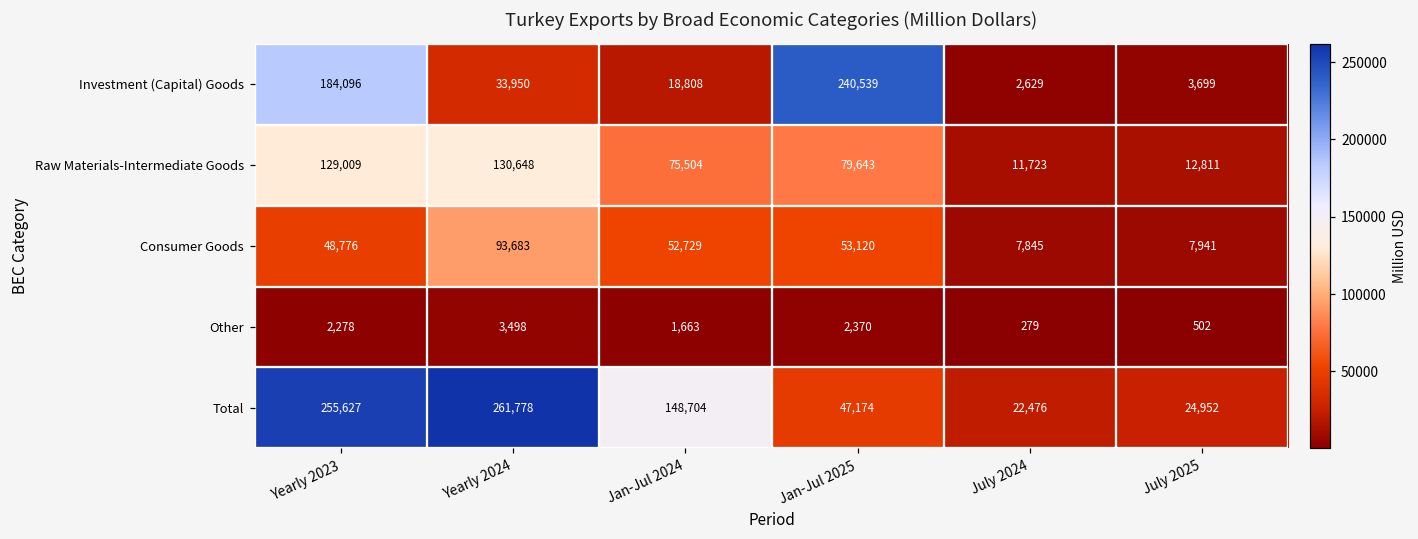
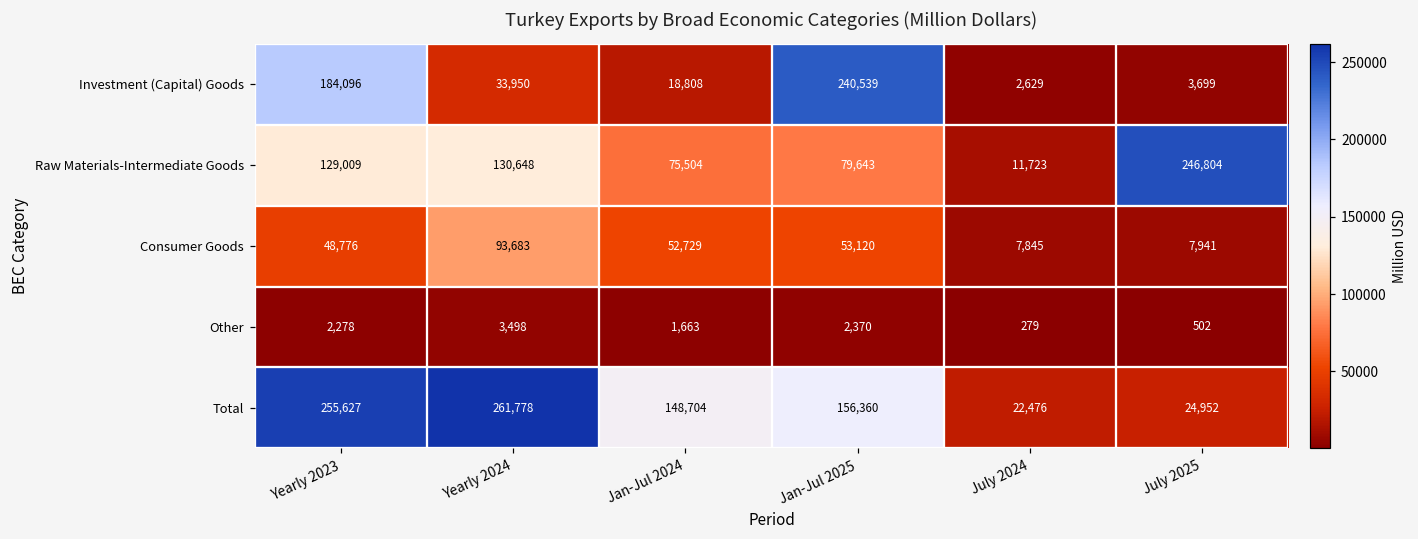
  {
    "Investment (Capital) Goods": {
      "Yearly 2023": "184,096",
      "Yearly 2024": "33,950",
      "Jan-Jul 2024": "18,808",
      "Jan-Jul 2025": "240,539",
      "July 2024": "2,629",
      "July 2025": "3,699"
    },
    "Raw Materials-Intermediate Goods": {
      "Yearly 2023": "129,009",
      "Yearly 2024": "130,648",
      "Jan-Jul 2024": "75,504",
      "Jan-Jul 2025": "79,643",
      "July 2024": "11,723",
-     "July 2025": "12,811"
+     "July 2025": "246,804"
    },
    "Consumer Goods": {
      "Yearly 2023": "48,776",
      "Yearly 2024": "93,683",
      "Jan-Jul 2024": "52,729",
      "Jan-Jul 2025": "53,120",
      "July 2024": "7,845",
      "July 2025": "7,941"
    },
    "Other": {
      "Yearly 2023": "2,278",
      "Yearly 2024": "3,498",
      "Jan-Jul 2024": "1,663",
      "Jan-Jul 2025": "2,370",
      "July 2024": "279",
      "July 2025": "502"
    },
    "Total": {
      "Yearly 2023": "255,627",
      "Yearly 2024": "261,778",
      "Jan-Jul 2024": "148,704",
-     "Jan-Jul 2025": "47,174",
+     "Jan-Jul 2025": "156,360",
      "July 2024": "22,476",
      "July 2025": "24,952"
    }
  }
